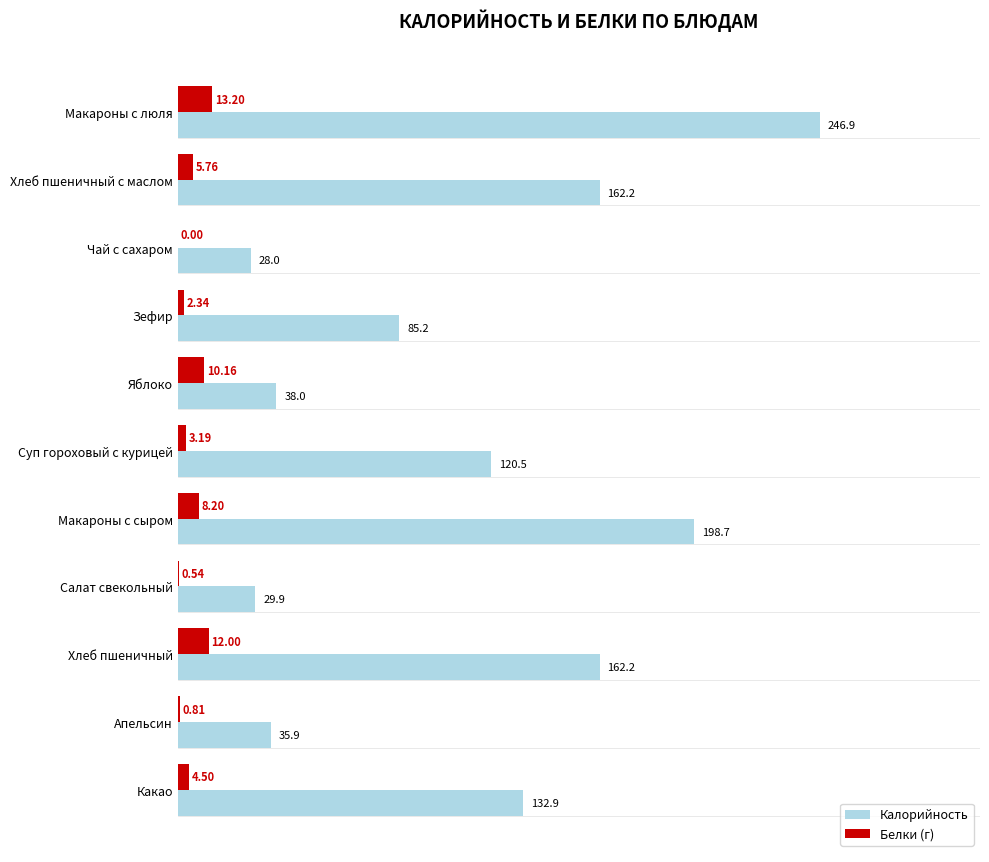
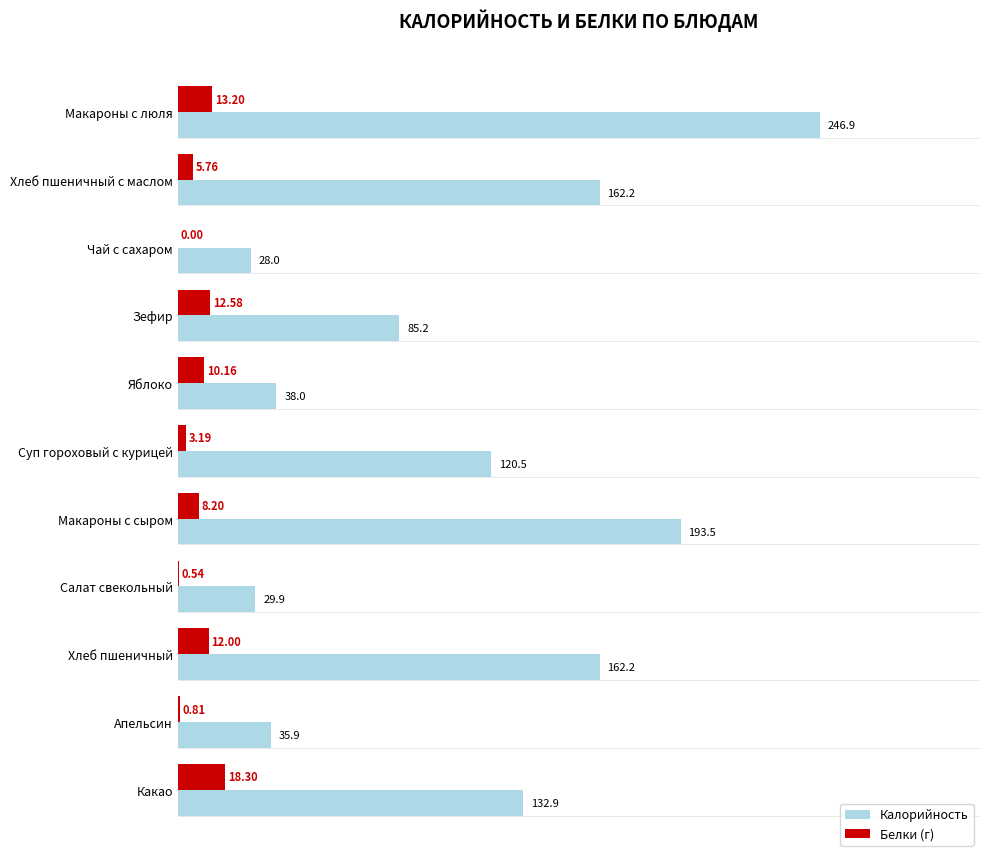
  {
    "Калорийность": {
      "Макароны с люля": 246.9,
      "Хлеб пшеничный с маслом": 162.2,
      "Чай с сахаром": 28.0,
      "Зефир": 85.2,
      "Яблоко": 38.0,
      "Суп гороховый с курицей": 120.5,
-     "Макароны с сыром": 198.7,
+     "Макароны с сыром": 193.5,
      "Салат свекольный": 29.9,
      "Хлеб пшеничный": 162.2,
      "Апельсин": 35.9,
      "Какао": 132.9
    },
    "Белки (г)": {
      "Макароны с люля": 13.20,
      "Хлеб пшеничный с маслом": 5.76,
      "Чай с сахаром": 0.00,
-     "Зефир": 2.34,
+     "Зефир": 12.58,
      "Яблоко": 10.16,
      "Суп гороховый с курицей": 3.19,
      "Макароны с сыром": 8.20,
      "Салат свекольный": 0.54,
      "Хлеб пшеничный": 12.00,
      "Апельсин": 0.81,
-     "Какао": 4.50
+     "Какао": 18.30
    }
  }
